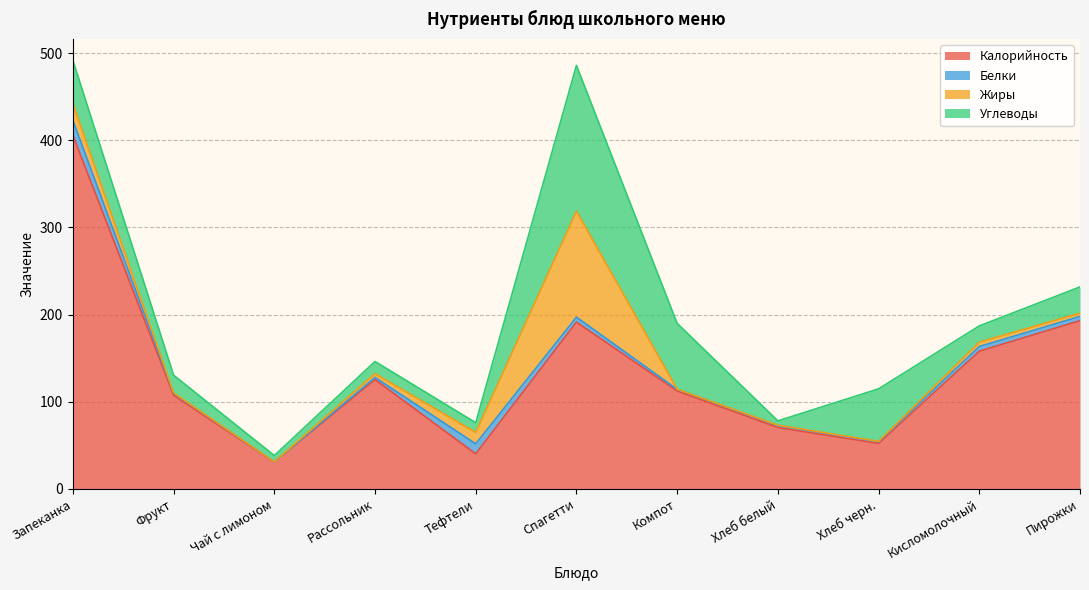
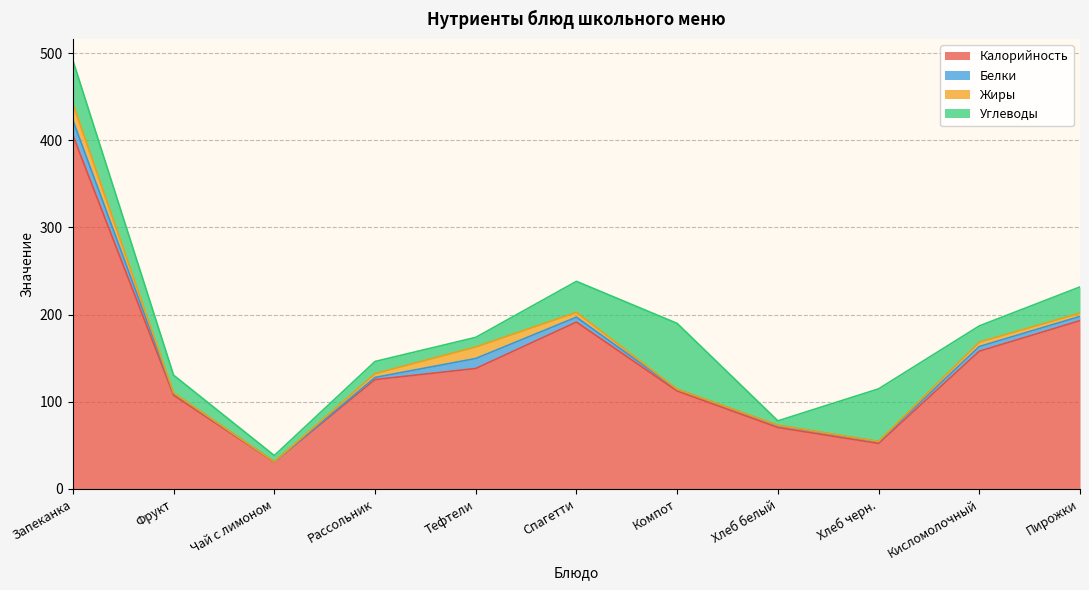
  {
    "Калорийность": {
      "Запеканка": 410,
-     "Тефтели": 40,
+     "Тефтели": 140,
      "Спагетти": 190,
      "Кисломолочный": 160,
      "Пирожки": 190
    },
    "Белки": {
      "Запеканка": 20,
      "Тефтели": 10,
      "Спагетти": 10,
      "Кисломолочный": 10,
      "Пирожки": 0
    },
    "Жиры": {
      "Запеканка": 20,
      "Рассольник": 0,
      "Тефтели": 10,
-     "Спагетти": 120,
+     "Спагетти": 10,
      "Кисломолочный": 10,
      "Пирожки": 0
    },
    "Углеводы": {
      "Запеканка": 50,
      "Фрукт": 20,
      "Чай с лимоном": 10,
      "Рассольник": 10,
      "Тефтели": 10,
-     "Спагетти": 170,
+     "Спагетти": 40,
      "Компот": 80,
      "Хлеб белый": 0,
      "Хлеб черн.": 60,
      "Кисломолочный": 20,
      "Пирожки": 30
    }
  }
